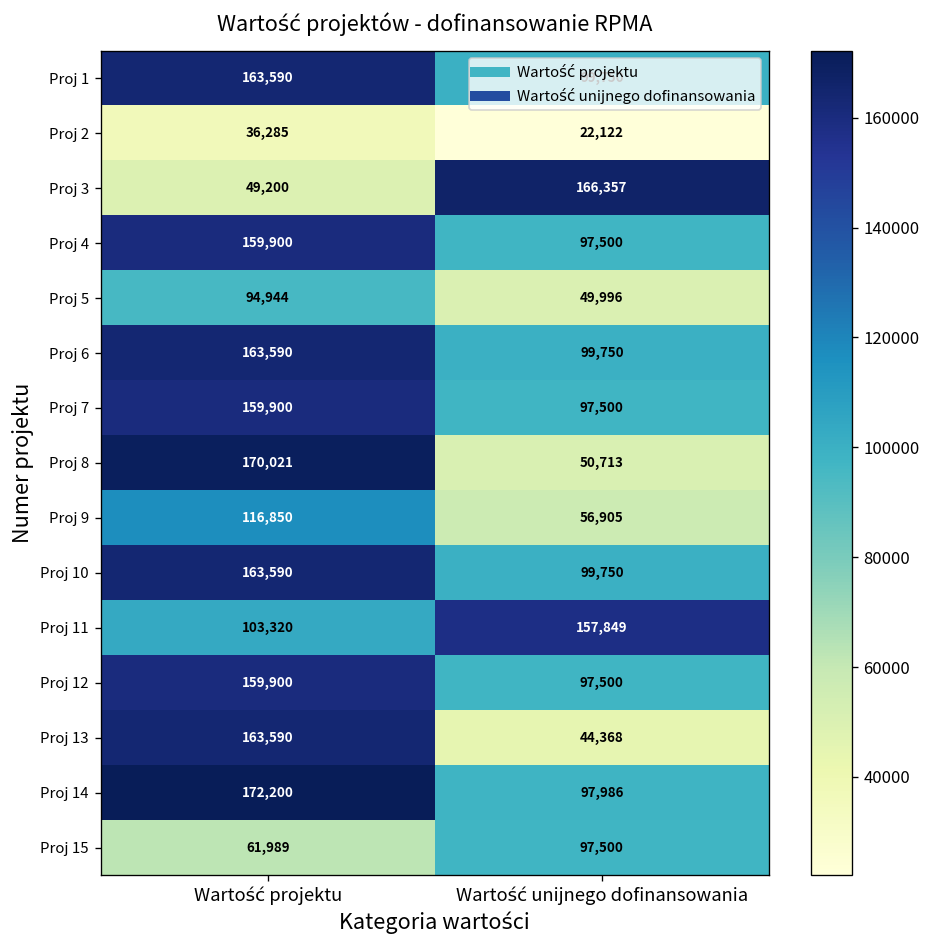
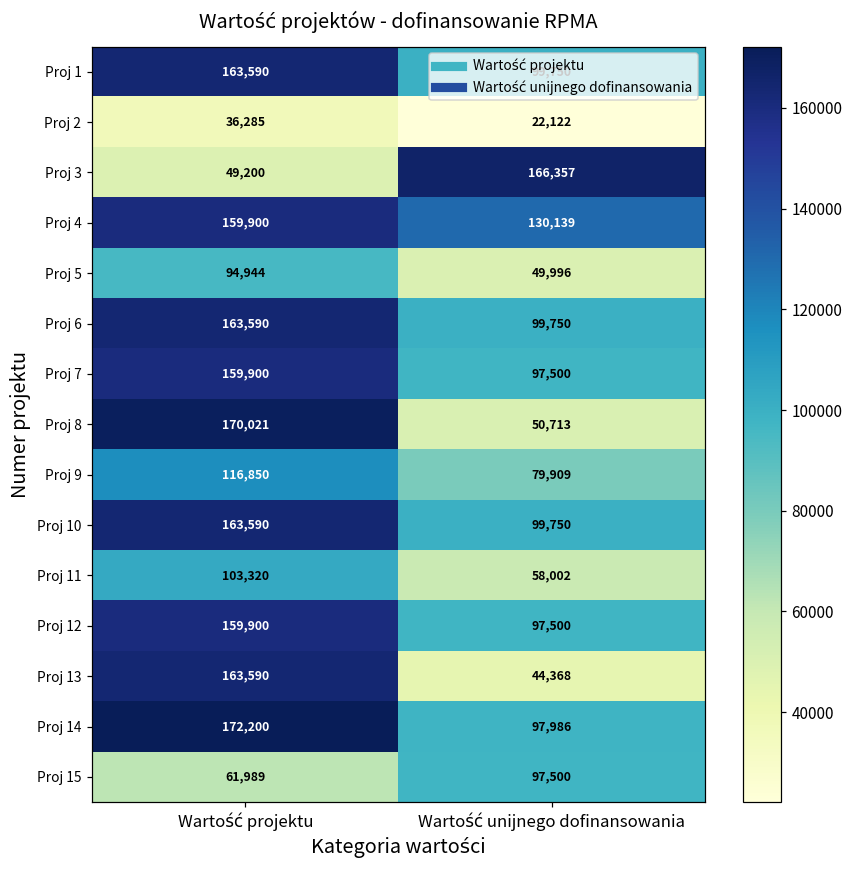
  {
    "Proj 1": {
      "Wartość projektu": "163,590"
    },
    "Proj 2": {
      "Wartość projektu": "36,285",
      "Wartość unijnego dofinansowania": "22,122"
    },
    "Proj 3": {
      "Wartość projektu": "49,200",
      "Wartość unijnego dofinansowania": "166,357"
    },
    "Proj 4": {
      "Wartość projektu": "159,900",
-     "Wartość unijnego dofinansowania": "97,500"
+     "Wartość unijnego dofinansowania": "130,139"
    },
    "Proj 5": {
      "Wartość projektu": "94,944",
      "Wartość unijnego dofinansowania": "49,996"
    },
    "Proj 6": {
      "Wartość projektu": "163,590",
      "Wartość unijnego dofinansowania": "99,750"
    },
    "Proj 7": {
      "Wartość projektu": "159,900",
      "Wartość unijnego dofinansowania": "97,500"
    },
    "Proj 8": {
      "Wartość projektu": "170,021",
      "Wartość unijnego dofinansowania": "50,713"
    },
    "Proj 9": {
      "Wartość projektu": "116,850",
-     "Wartość unijnego dofinansowania": "56,905"
+     "Wartość unijnego dofinansowania": "79,909"
    },
    "Proj 10": {
      "Wartość projektu": "163,590",
      "Wartość unijnego dofinansowania": "99,750"
    },
    "Proj 11": {
      "Wartość projektu": "103,320",
-     "Wartość unijnego dofinansowania": "157,849"
+     "Wartość unijnego dofinansowania": "58,002"
    },
    "Proj 12": {
      "Wartość projektu": "159,900",
      "Wartość unijnego dofinansowania": "97,500"
    },
    "Proj 13": {
      "Wartość projektu": "163,590",
      "Wartość unijnego dofinansowania": "44,368"
    },
    "Proj 14": {
      "Wartość projektu": "172,200",
      "Wartość unijnego dofinansowania": "97,986"
    },
    "Proj 15": {
      "Wartość projektu": "61,989",
      "Wartość unijnego dofinansowania": "97,500"
    }
  }
